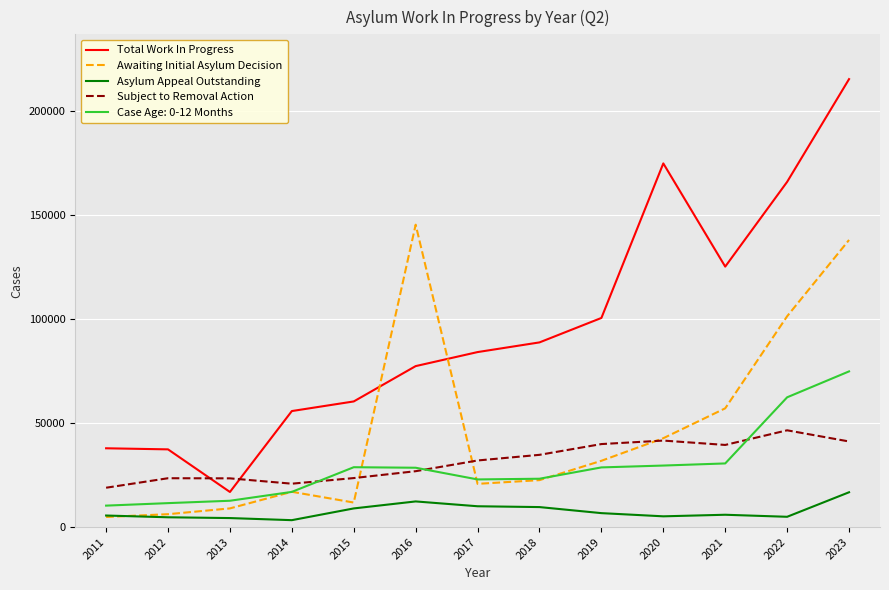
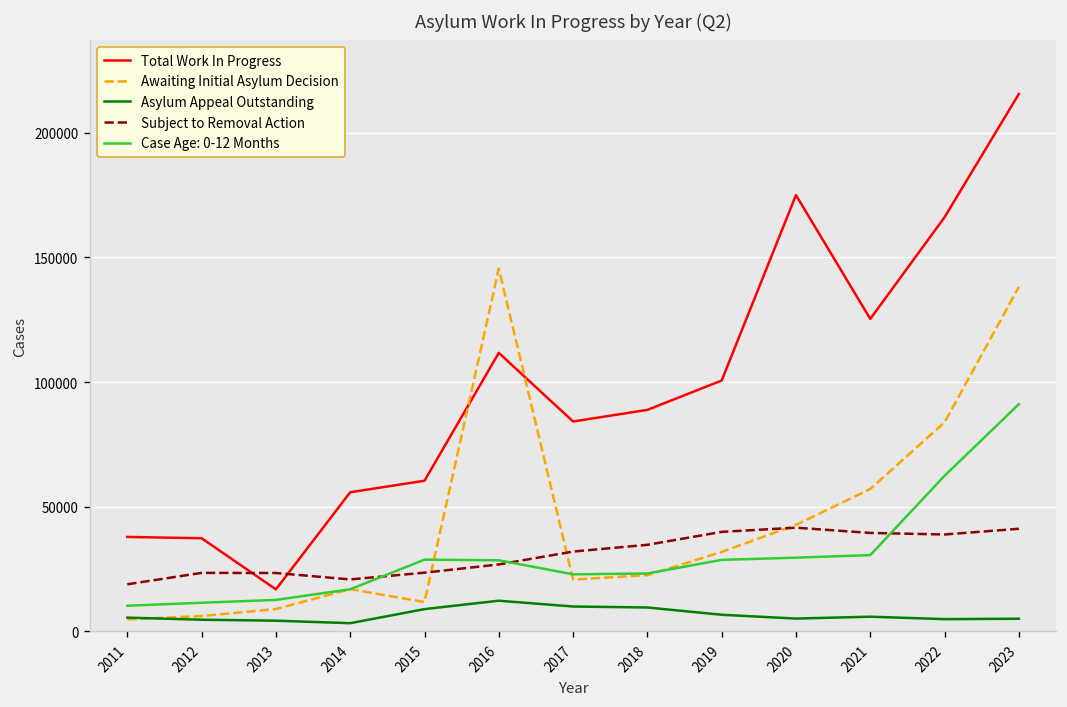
  {
    "Total Work In Progress": {
      "2011": 38000,
      "2012": 37000,
      "2013": 17000,
      "2014": 56000,
      "2015": 60000,
-     "2016": 77000,
+     "2016": 112000,
      "2017": 84000,
      "2018": 89000,
      "2019": 101000,
      "2020": 175000,
      "2021": 125000,
      "2022": 166000,
      "2023": 216000
    },
    "Awaiting Initial Asylum Decision": {
      "2012": 6000,
      "2013": 9000,
      "2015": 12000,
      "2016": 145000,
      "2017": 21000,
      "2019": 32000,
      "2021": 57000,
-     "2022": 101000,
+     "2022": 84000,
      "2023": 138000
    },
    "Asylum Appeal Outstanding": {
      "2012": 5000,
      "2013": 4000,
      "2014": 3000,
      "2015": 9000,
      "2016": 12000,
      "2017": 10000,
      "2018": 10000,
      "2019": 7000,
      "2020": 5000,
      "2021": 6000,
      "2022": 5000,
-     "2023": 17000
+     "2023": 5000
    },
    "Subject to Removal Action": {
      "2011": 19000,
      "2012": 23000,
      "2013": 23000,
      "2014": 21000,
      "2015": 24000,
      "2016": 27000,
      "2017": 32000,
      "2018": 35000,
      "2019": 40000,
      "2021": 40000,
-     "2022": 47000,
+     "2022": 39000,
      "2023": 41000
    },
    "Case Age: 0-12 Months": {
      "2011": 10000,
      "2012": 12000,
      "2013": 13000,
      "2015": 29000,
      "2016": 29000,
      "2017": 23000,
      "2019": 29000,
      "2020": 30000,
      "2021": 31000,
      "2022": 62000,
-     "2023": 75000
+     "2023": 91000
    }
  }
